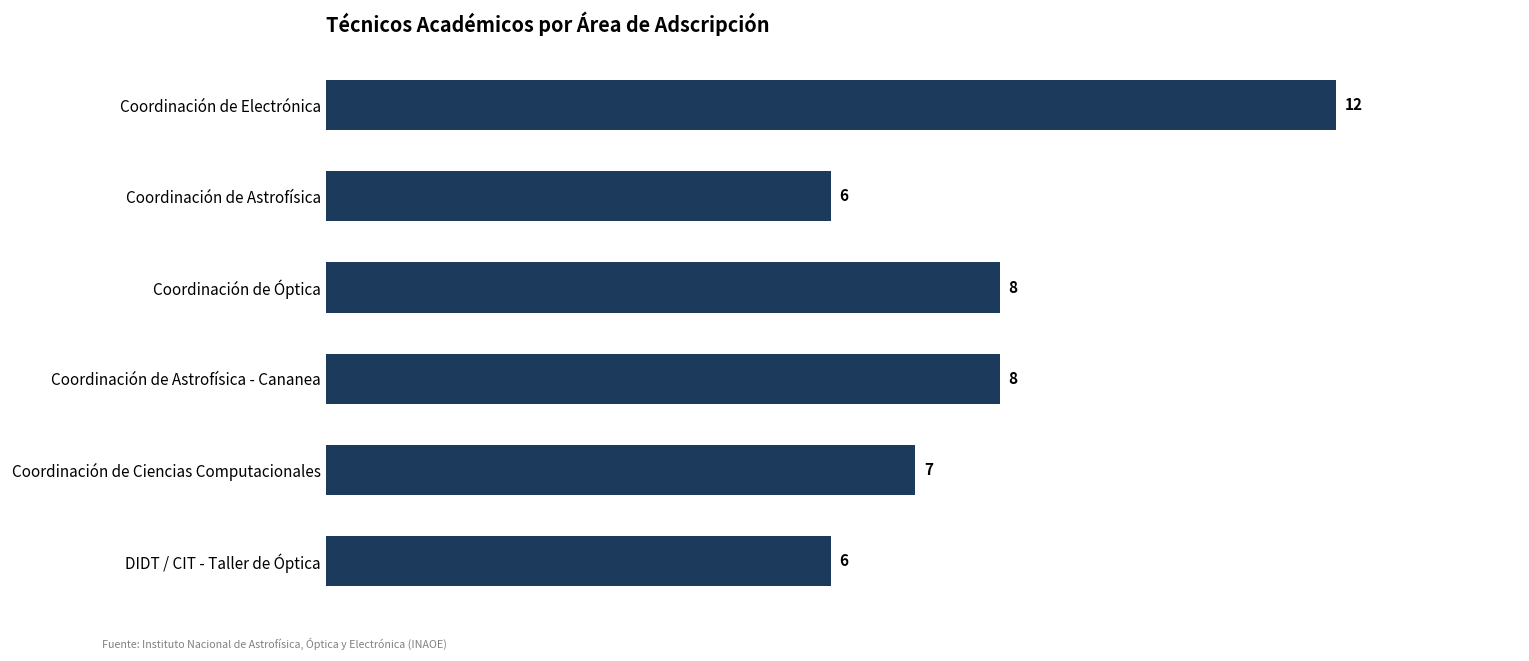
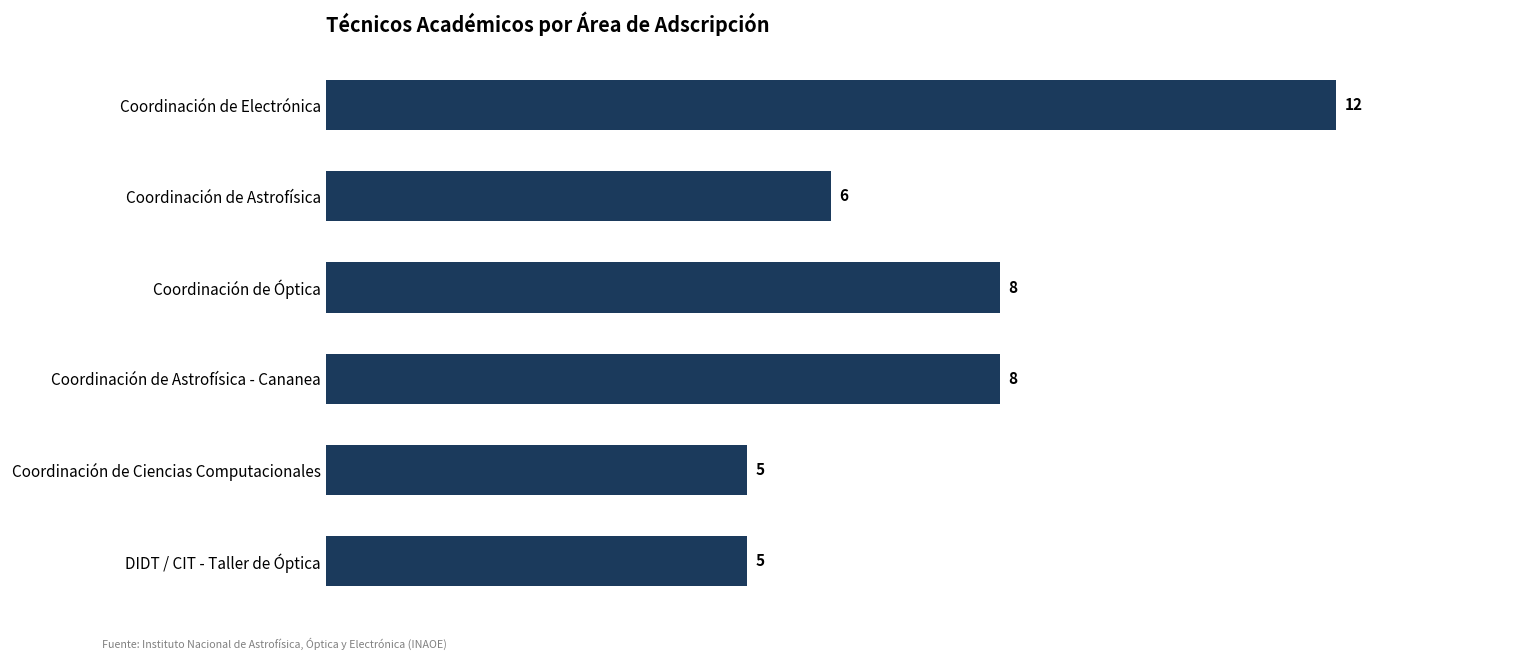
  {
    "Coordinación de Electrónica": 12,
    "Coordinación de Astrofísica": 6,
    "Coordinación de Óptica": 8,
    "Coordinación de Astrofísica - Cananea": 8,
-   "Coordinación de Ciencias Computacionales": 7,
-   "DIDT / CIT - Taller de Óptica": 6
+   "Coordinación de Ciencias Computacionales": 5,
+   "DIDT / CIT - Taller de Óptica": 5
  }
